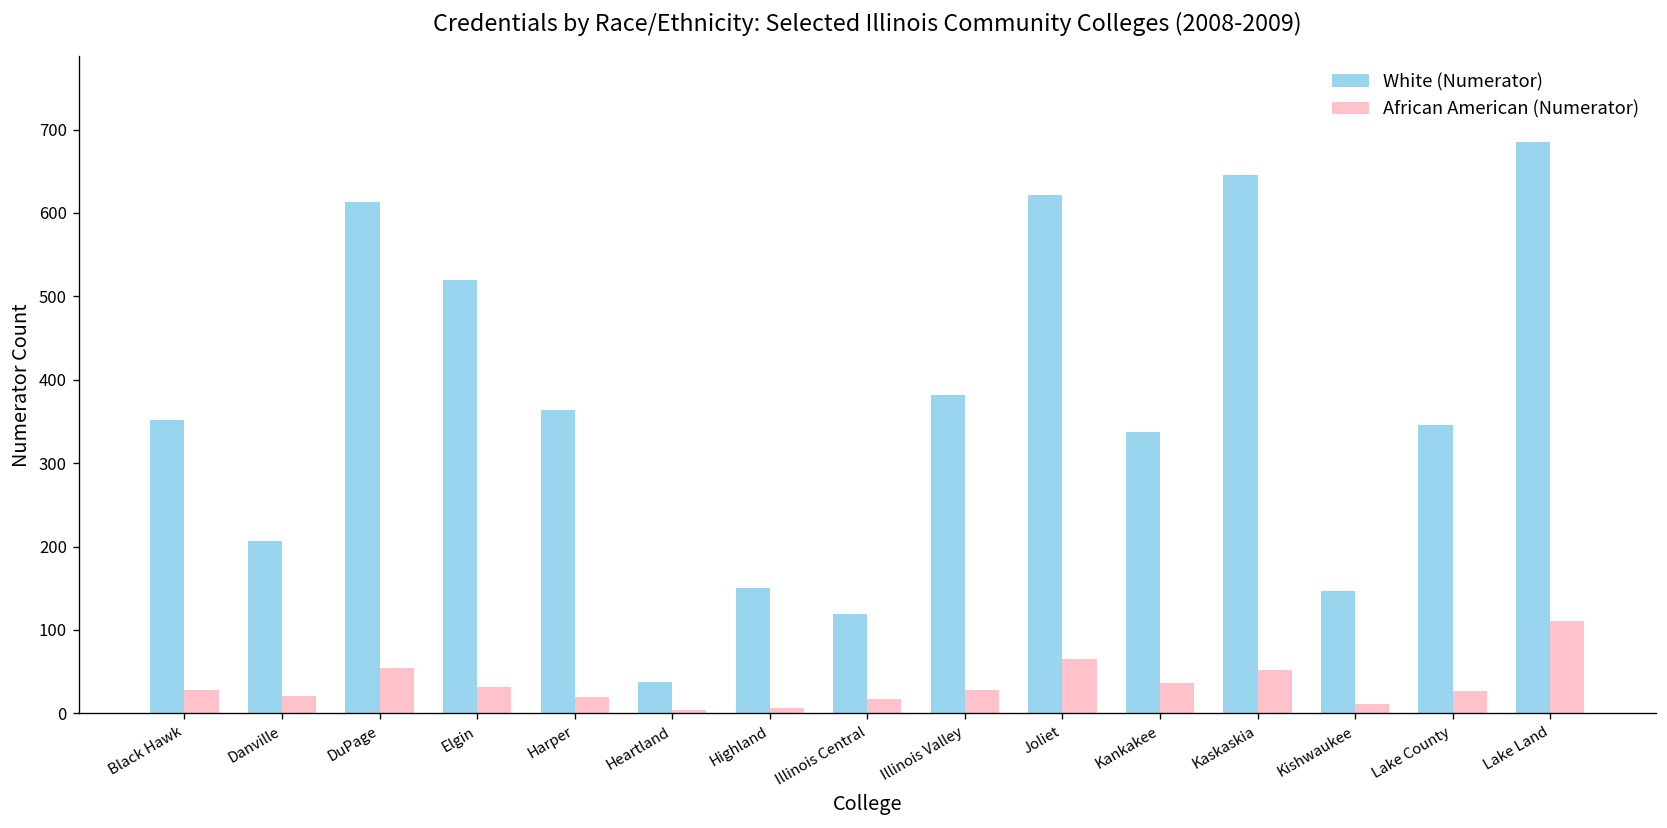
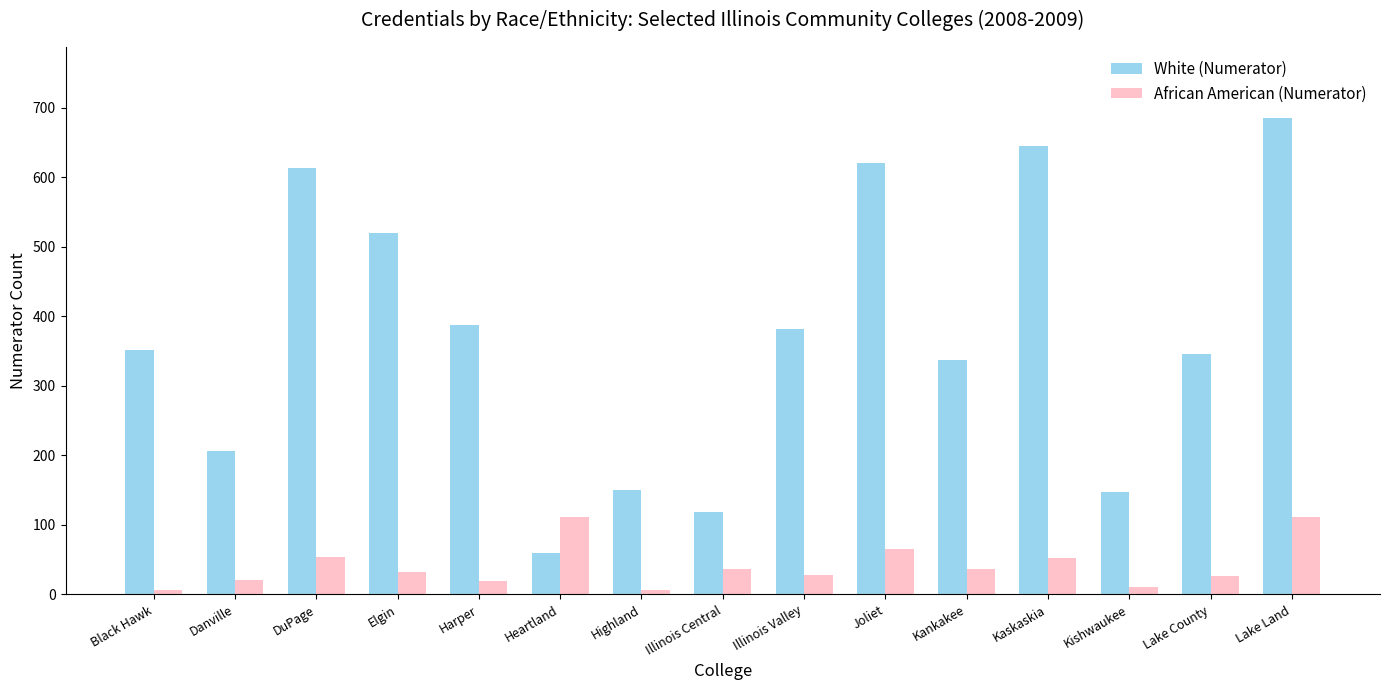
  {
    "White (Numerator)": {
      "Black Hawk": 350,
      "Danville": 210,
      "DuPage": 610,
      "Elgin": 520,
-     "Harper": 360,
-     "Heartland": 40,
+     "Harper": 390,
+     "Heartland": 60,
      "Highland": 150,
      "Illinois Central": 120,
      "Illinois Valley": 380,
      "Joliet": 620,
      "Kankakee": 340,
      "Kaskaskia": 650,
      "Kishwaukee": 150,
      "Lake County": 350,
      "Lake Land": 690
    },
    "African American (Numerator)": {
-     "Black Hawk": 30,
+     "Black Hawk": 10,
      "Danville": 20,
      "DuPage": 50,
      "Elgin": 30,
      "Harper": 20,
-     "Heartland": 0,
+     "Heartland": 110,
      "Highland": 10,
-     "Illinois Central": 20,
+     "Illinois Central": 40,
      "Illinois Valley": 30,
      "Joliet": 70,
      "Kankakee": 40,
      "Kaskaskia": 50,
      "Kishwaukee": 10,
      "Lake County": 30,
      "Lake Land": 110
    }
  }
